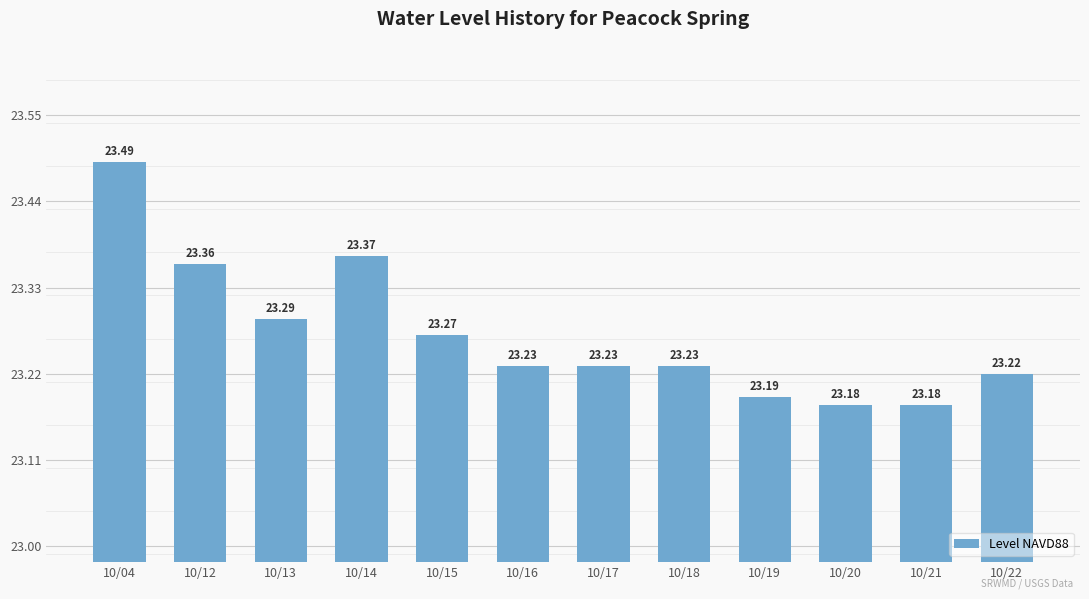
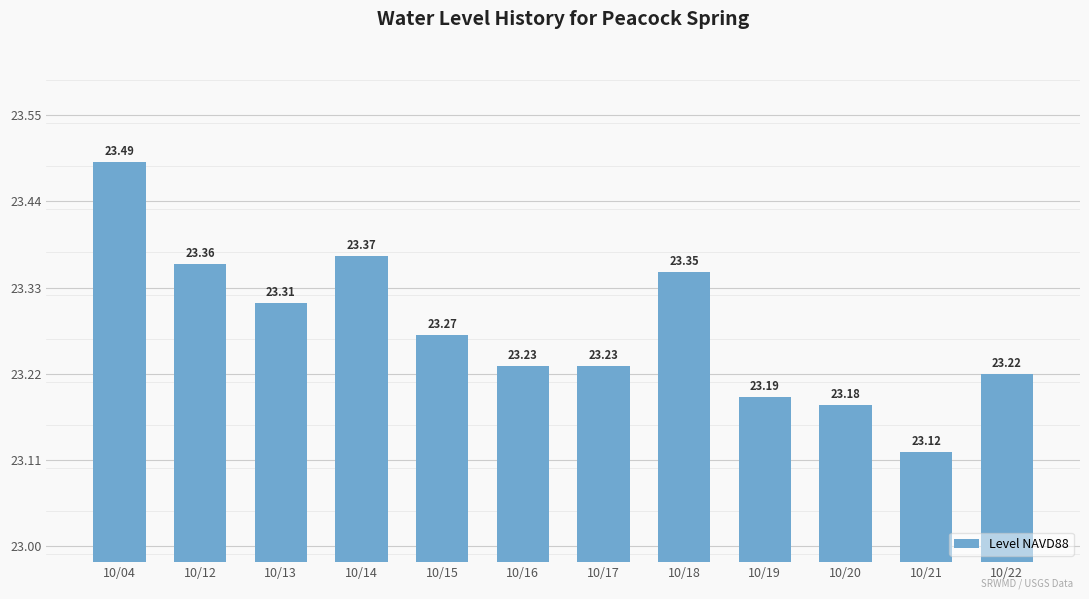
  {
    "10/04": 23.49,
    "10/12": 23.36,
-   "10/13": 23.29,
+   "10/13": 23.31,
    "10/14": 23.37,
    "10/15": 23.27,
    "10/16": 23.23,
    "10/17": 23.23,
-   "10/18": 23.23,
+   "10/18": 23.35,
    "10/19": 23.19,
    "10/20": 23.18,
-   "10/21": 23.18,
+   "10/21": 23.12,
    "10/22": 23.22
  }
